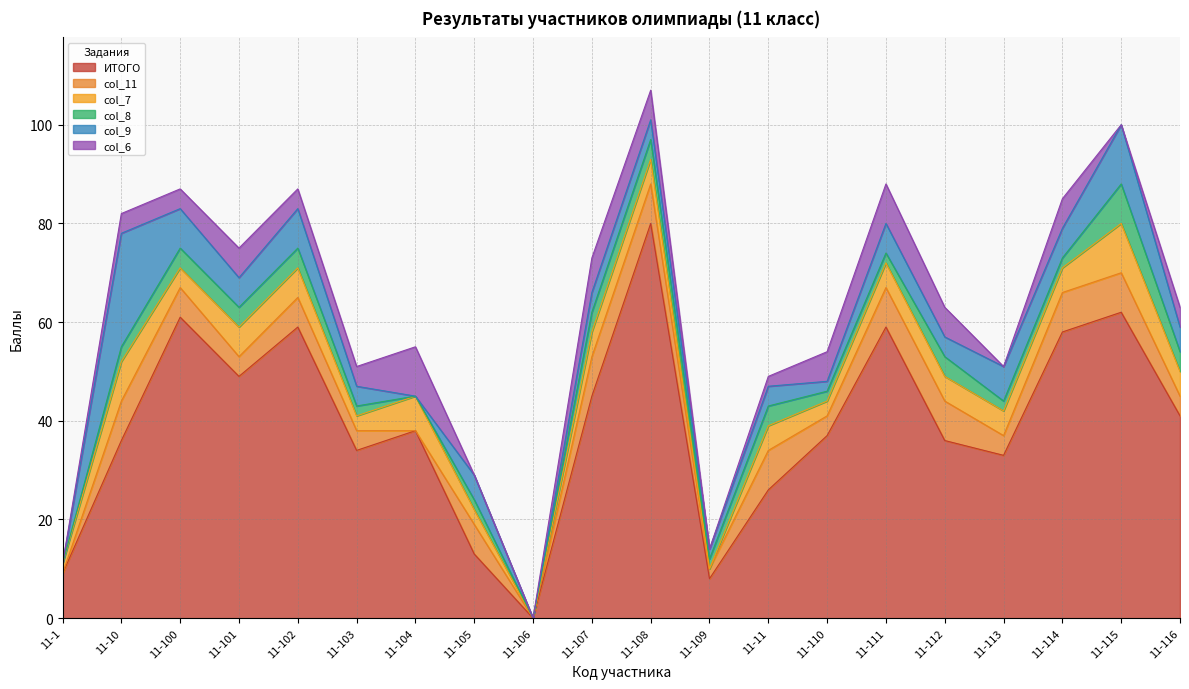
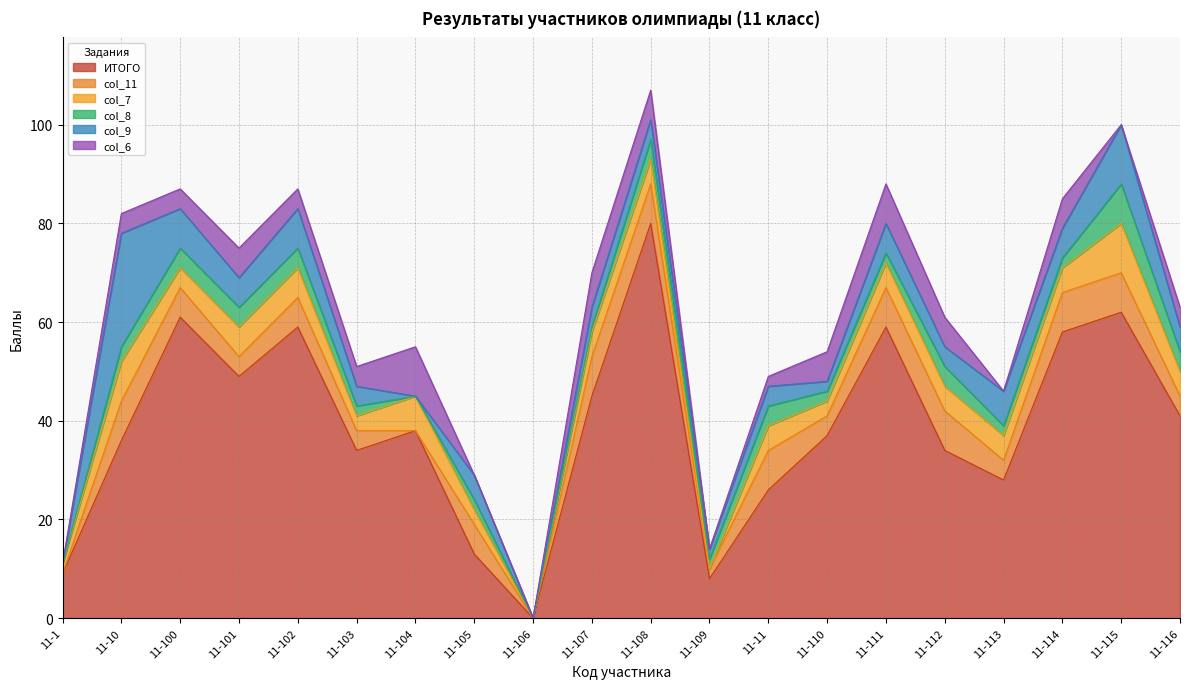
  {
    "ИТОГО": {
      "11-10": 36,
      "11-100": 61,
      "11-101": 49,
      "11-102": 59,
      "11-103": 34,
      "11-105": 13,
      "11-107": 45,
      "11-108": 80,
      "11-109": 8,
      "11-11": 26,
      "11-110": 37,
      "11-111": 59,
-     "11-112": 36,
-     "11-113": 33,
+     "11-112": 34,
+     "11-113": 28,
      "11-114": 58,
      "11-115": 62,
      "11-116": 41
    },
    "col_8": {
      "11-10": 3,
      "11-100": 4,
      "11-101": 4,
      "11-102": 4,
      "11-103": 2,
      "11-105": 2,
-     "11-107": 4,
+     "11-107": 1,
      "11-108": 4,
      "11-109": 2,
      "11-11": 4,
      "11-110": 2,
      "11-111": 2,
      "11-112": 4,
      "11-113": 2,
      "11-114": 2,
      "11-115": 8,
      "11-116": 4
    },
    "col_9": {
      "11-10": 23,
      "11-100": 8,
      "11-101": 6,
      "11-102": 8,
      "11-103": 4,
      "11-107": 4,
      "11-108": 4,
      "11-11": 4,
      "11-110": 2,
      "11-111": 6,
      "11-112": 4,
      "11-114": 6,
      "11-116": 5
    },
    "col_6": {
      "11-10": 4,
      "11-100": 4,
      "11-101": 6,
      "11-102": 4,
      "11-103": 4,
      "11-104": 10,
      "11-107": 7,
      "11-108": 6,
      "11-11": 2,
      "11-110": 6,
      "11-111": 8,
      "11-112": 6,
      "11-114": 6,
      "11-116": 4
    }
  }
